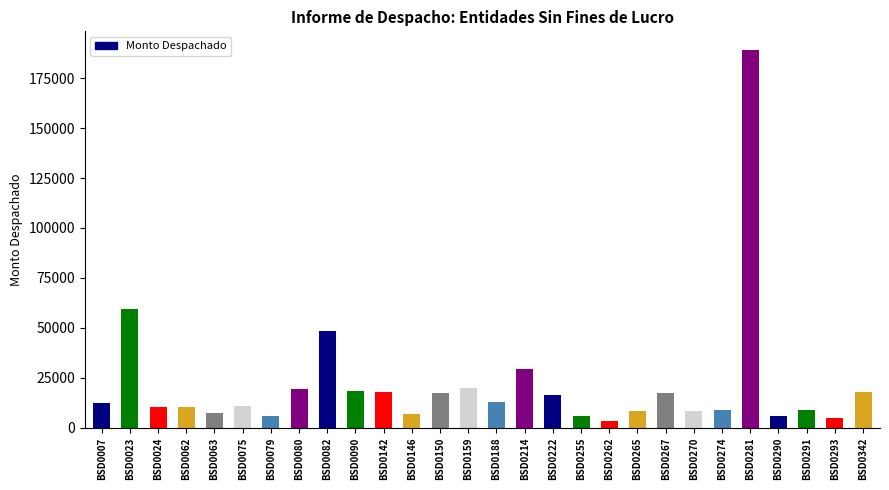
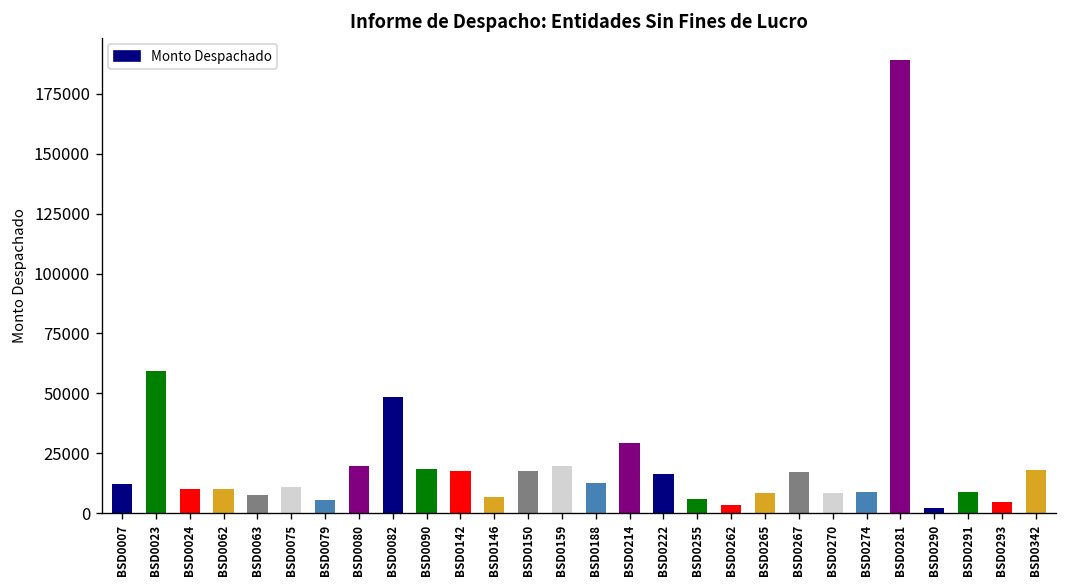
  {
    "BSD0007": 12000,
    "BSD0023": 59000,
    "BSD0024": 10000,
    "BSD0062": 10000,
    "BSD0063": 8000,
    "BSD0075": 11000,
    "BSD0079": 6000,
    "BSD0080": 20000,
    "BSD0082": 48000,
    "BSD0090": 18000,
    "BSD0142": 18000,
    "BSD0146": 7000,
    "BSD0150": 17000,
    "BSD0159": 20000,
    "BSD0188": 13000,
    "BSD0214": 29000,
    "BSD0222": 16000,
    "BSD0255": 6000,
    "BSD0262": 3000,
    "BSD0265": 8000,
    "BSD0267": 17000,
    "BSD0270": 8000,
    "BSD0274": 9000,
    "BSD0281": 189000,
-   "BSD0290": 6000,
+   "BSD0290": 2000,
    "BSD0291": 9000,
    "BSD0293": 5000,
    "BSD0342": 18000
  }
